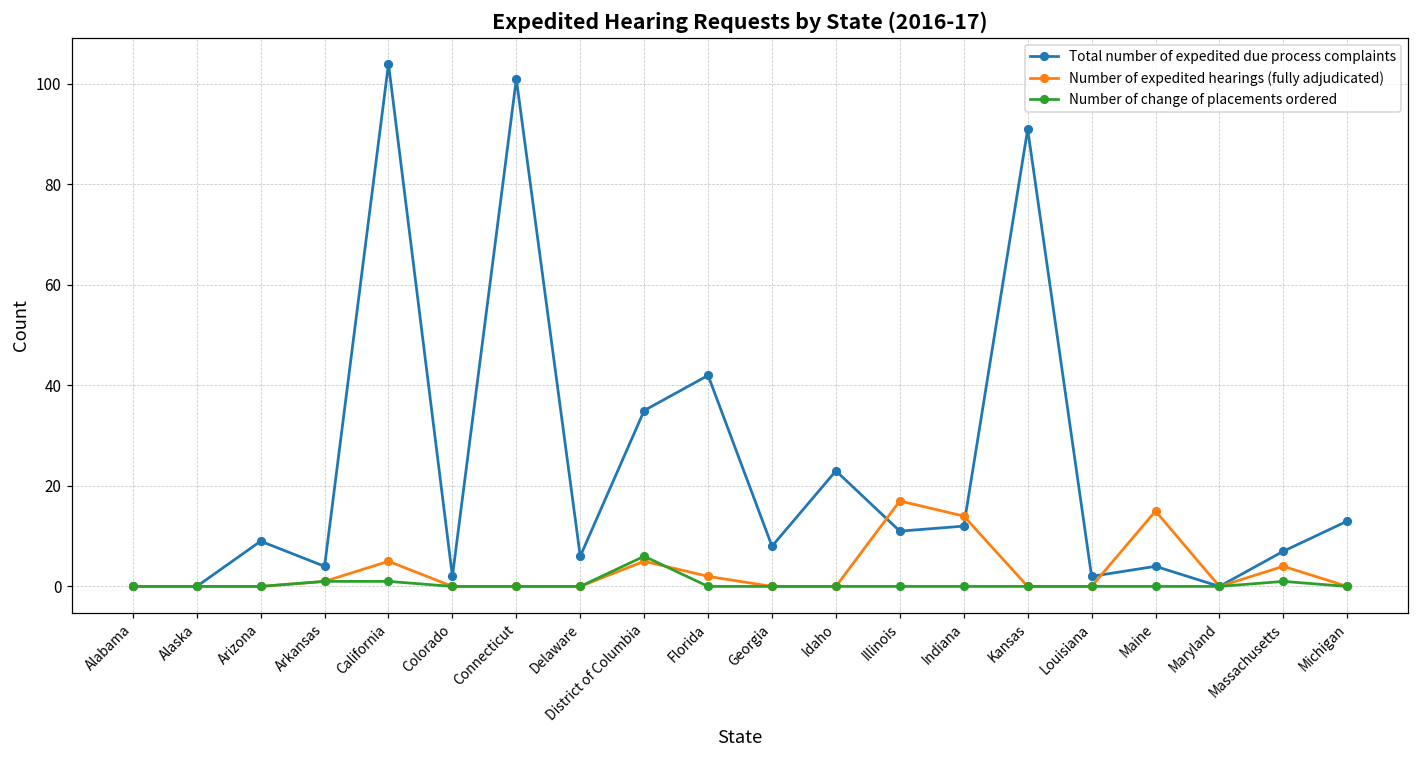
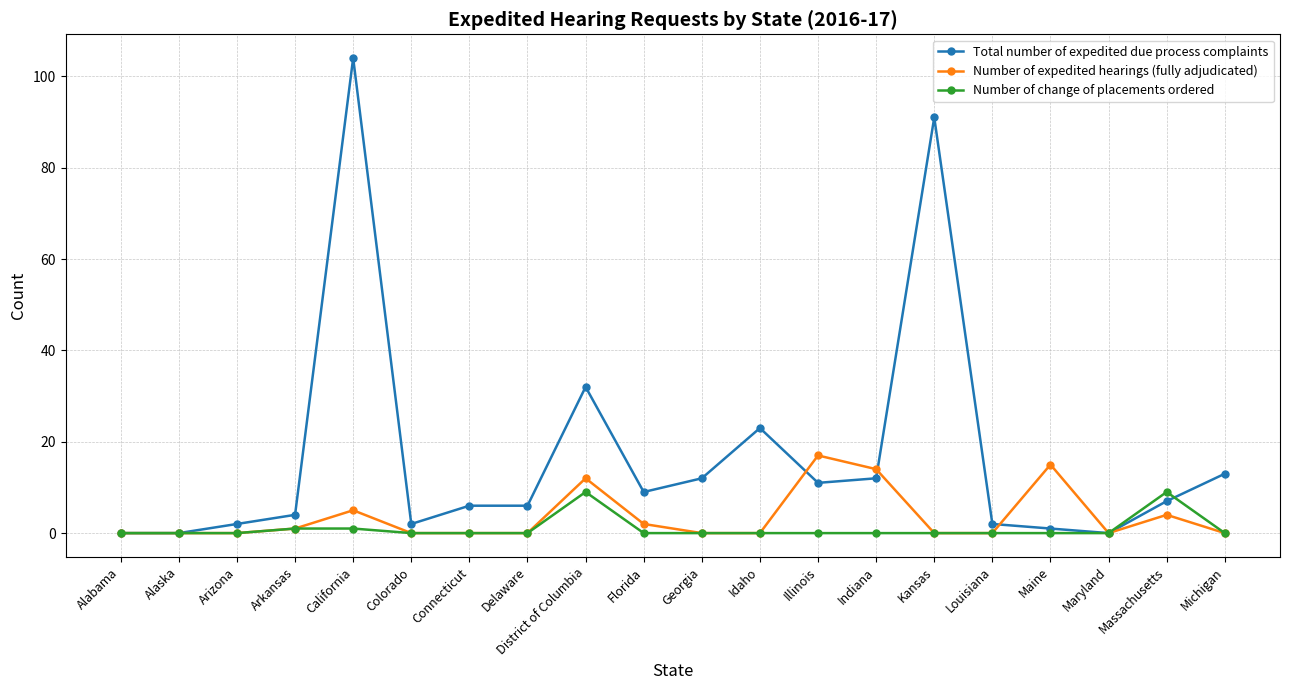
  {
    "Total number of expedited due process complaints": {
-     "Arizona": 9,
+     "Arizona": 2,
      "Arkansas": 4,
      "California": 104,
      "Colorado": 2,
-     "Connecticut": 101,
+     "Connecticut": 6,
      "Delaware": 6,
-     "District of Columbia": 35,
-     "Florida": 42,
-     "Georgia": 8,
+     "District of Columbia": 32,
+     "Florida": 9,
+     "Georgia": 12,
      "Idaho": 23,
      "Illinois": 11,
      "Indiana": 12,
      "Kansas": 91,
      "Louisiana": 2,
-     "Maine": 4,
+     "Maine": 1,
      "Massachusetts": 7,
      "Michigan": 13
    },
    "Number of expedited hearings (fully adjudicated)": {
      "California": 5,
-     "District of Columbia": 5,
+     "District of Columbia": 12,
      "Florida": 2,
      "Illinois": 17,
      "Indiana": 14,
      "Maine": 15,
      "Massachusetts": 4
    },
    "Number of change of placements ordered": {
      "California": 1,
-     "District of Columbia": 6,
+     "District of Columbia": 9,
      "Florida": 0,
      "Illinois": 0,
      "Indiana": 0,
      "Maine": 0,
-     "Massachusetts": 1
+     "Massachusetts": 9
    }
  }
